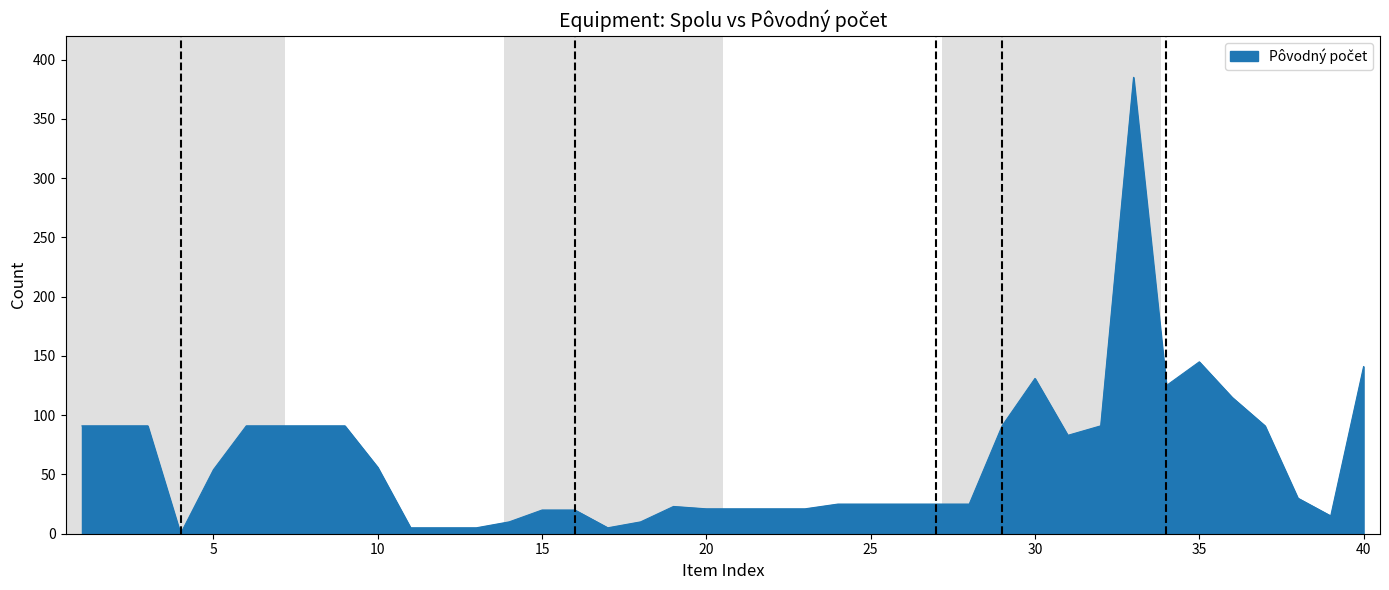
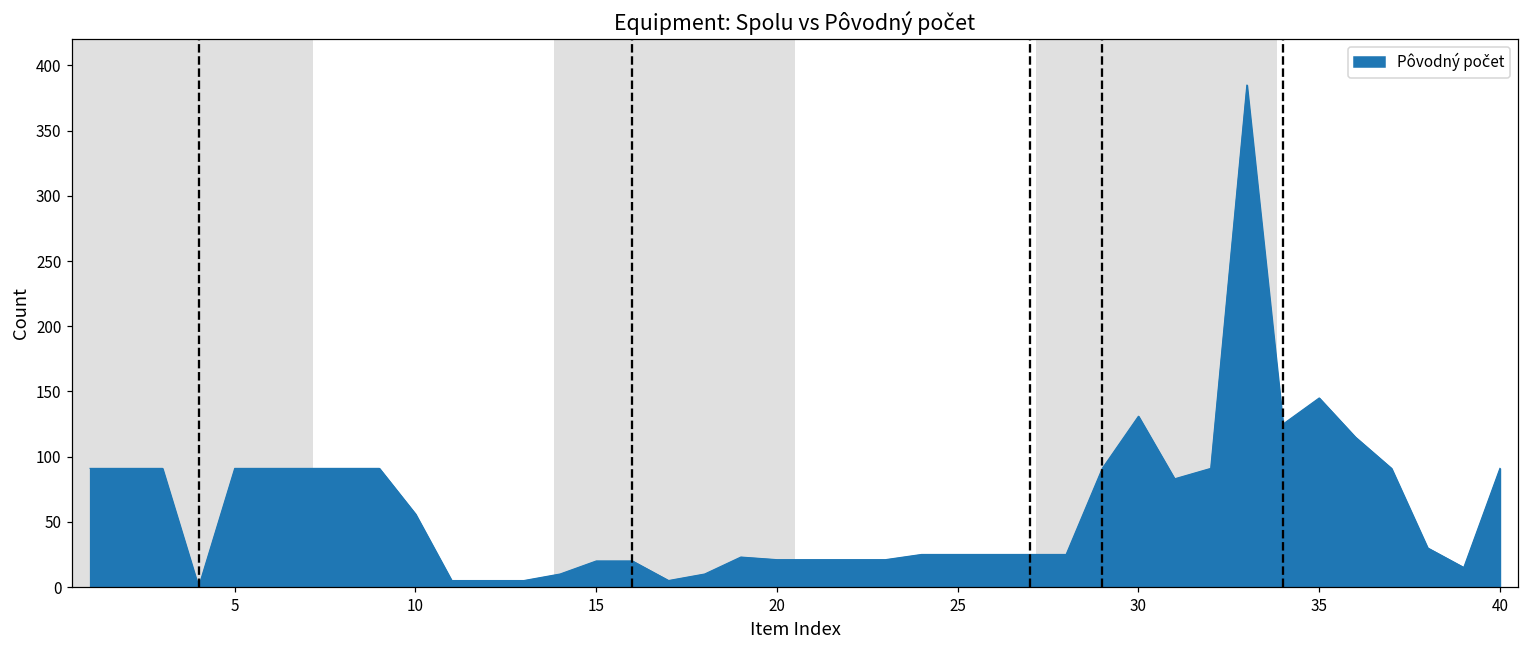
  {
-   "5": 54,
+   "5": 91,
    "10": 56,
    "15": 20,
    "20": 21,
    "25": 25,
    "30": 131,
    "35": 145,
-   "40": 141
+   "40": 91
  }
